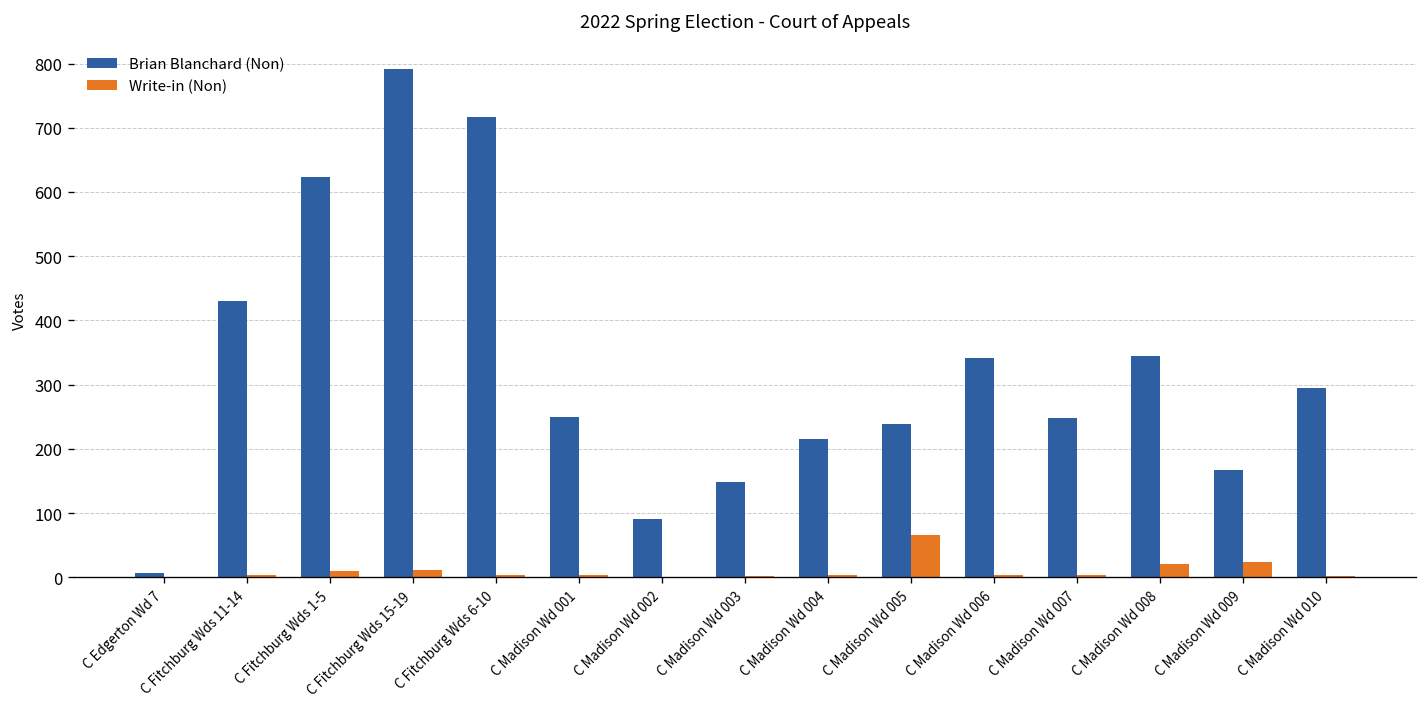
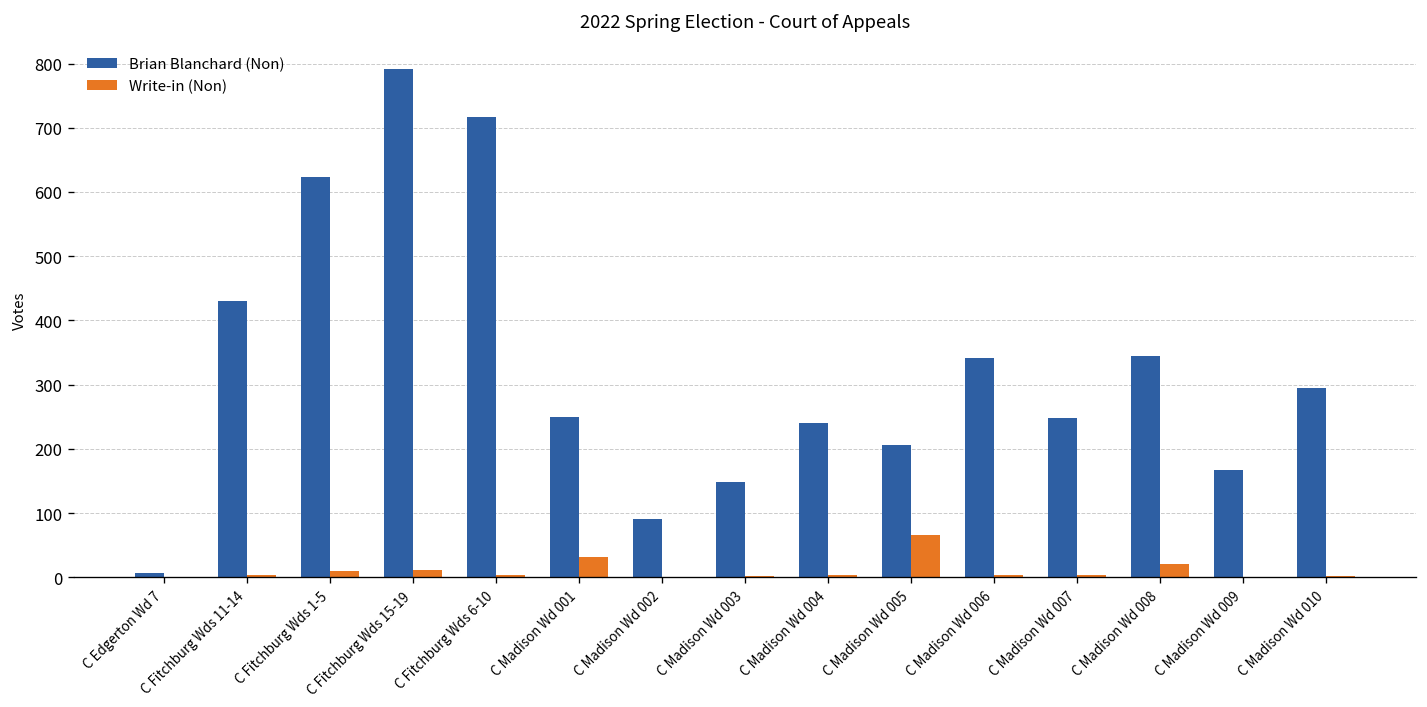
  {
    "Brian Blanchard (Non)": {
      "C Edgerton Wd 7": 10,
      "C Fitchburg Wds 11-14": 430,
      "C Fitchburg Wds 1-5": 620,
      "C Fitchburg Wds 15-19": 790,
      "C Fitchburg Wds 6-10": 720,
      "C Madison Wd 001": 250,
      "C Madison Wd 002": 90,
      "C Madison Wd 003": 150,
-     "C Madison Wd 004": 220,
-     "C Madison Wd 005": 240,
+     "C Madison Wd 004": 240,
+     "C Madison Wd 005": 210,
      "C Madison Wd 006": 340,
      "C Madison Wd 007": 250,
      "C Madison Wd 008": 340,
      "C Madison Wd 009": 170,
      "C Madison Wd 010": 290
    },
    "Write-in (Non)": {
      "C Edgerton Wd 7": 0,
      "C Fitchburg Wds 1-5": 10,
      "C Fitchburg Wds 15-19": 10,
-     "C Madison Wd 001": 0,
+     "C Madison Wd 001": 30,
      "C Madison Wd 005": 70,
      "C Madison Wd 008": 20,
-     "C Madison Wd 009": 20
+     "C Madison Wd 009": 0
    }
  }
